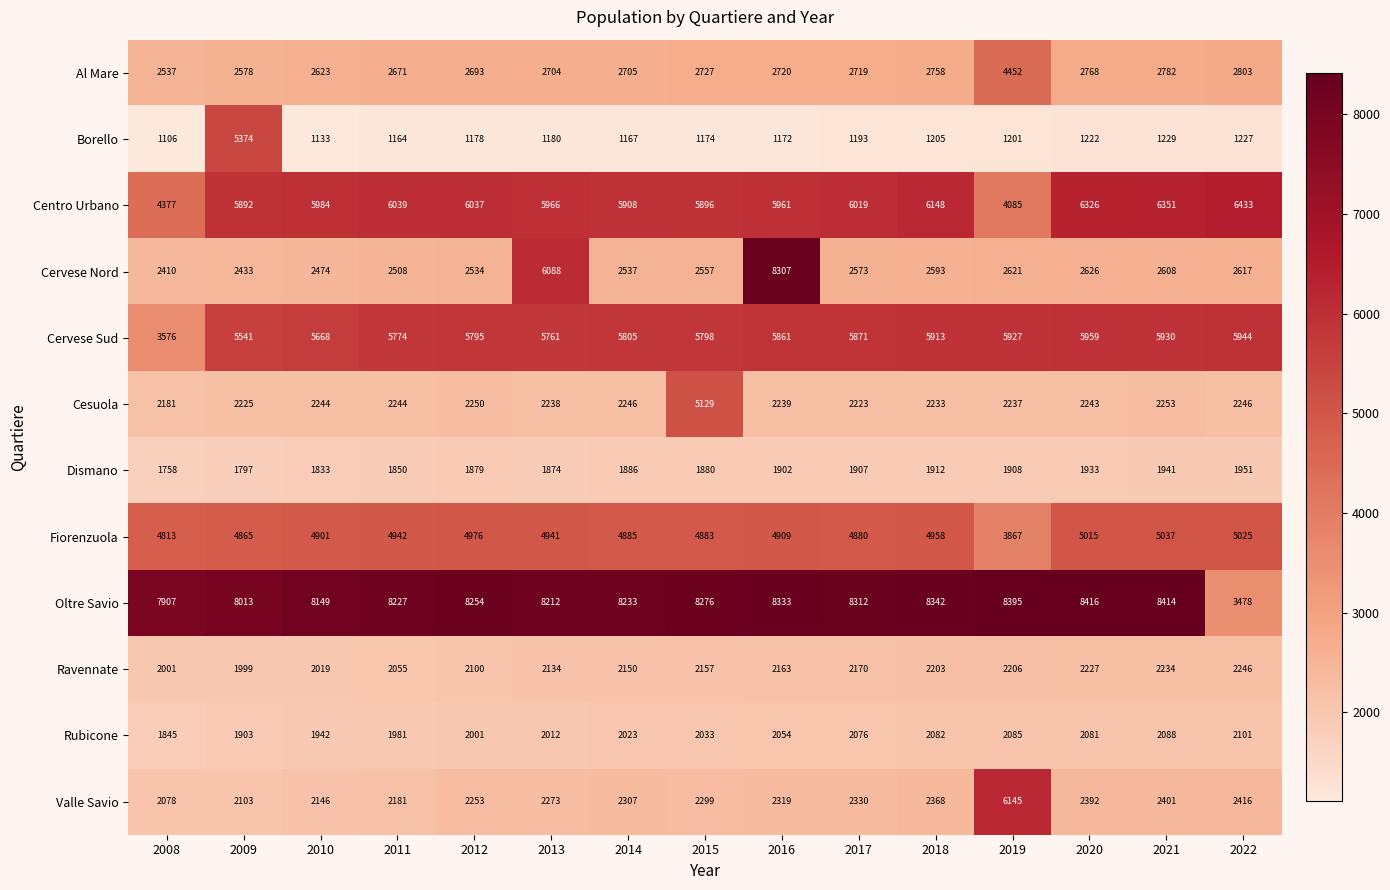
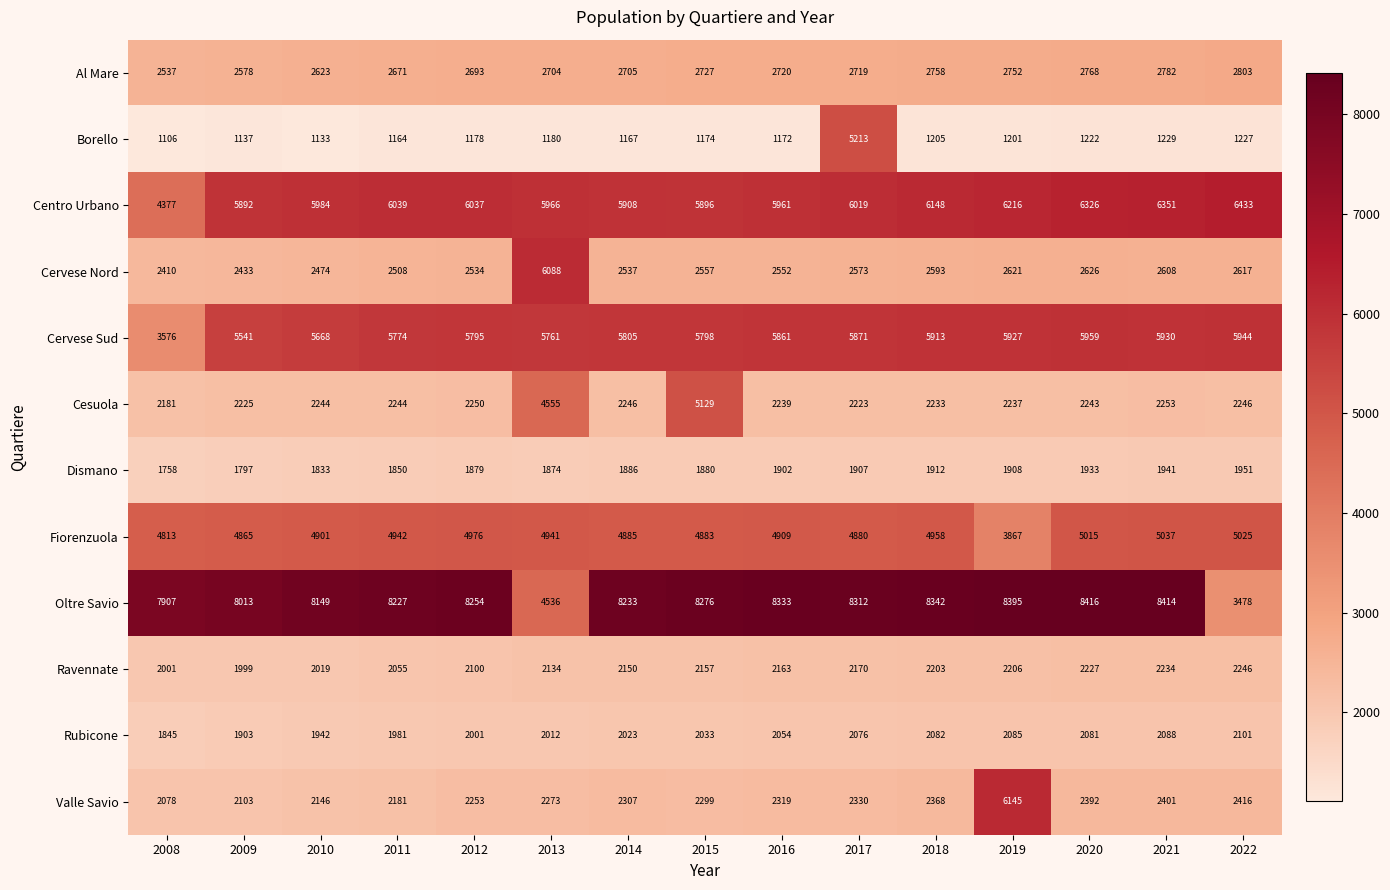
  {
    "Al Mare": {
      "2008": 2537,
      "2009": 2578,
      "2010": 2623,
      "2011": 2671,
      "2012": 2693,
      "2013": 2704,
      "2014": 2705,
      "2015": 2727,
      "2016": 2720,
      "2017": 2719,
      "2018": 2758,
-     "2019": 4452,
+     "2019": 2752,
      "2020": 2768,
      "2021": 2782,
      "2022": 2803
    },
    "Borello": {
      "2008": 1106,
-     "2009": 5374,
+     "2009": 1137,
      "2010": 1133,
      "2011": 1164,
      "2012": 1178,
      "2013": 1180,
      "2014": 1167,
      "2015": 1174,
      "2016": 1172,
-     "2017": 1193,
+     "2017": 5213,
      "2018": 1205,
      "2019": 1201,
      "2020": 1222,
      "2021": 1229,
      "2022": 1227
    },
    "Centro Urbano": {
      "2008": 4377,
      "2009": 5892,
      "2010": 5984,
      "2011": 6039,
      "2012": 6037,
      "2013": 5966,
      "2014": 5908,
      "2015": 5896,
      "2016": 5961,
      "2017": 6019,
      "2018": 6148,
-     "2019": 4085,
+     "2019": 6216,
      "2020": 6326,
      "2021": 6351,
      "2022": 6433
    },
    "Cervese Nord": {
      "2008": 2410,
      "2009": 2433,
      "2010": 2474,
      "2011": 2508,
      "2012": 2534,
      "2013": 6088,
      "2014": 2537,
      "2015": 2557,
-     "2016": 8307,
+     "2016": 2552,
      "2017": 2573,
      "2018": 2593,
      "2019": 2621,
      "2020": 2626,
      "2021": 2608,
      "2022": 2617
    },
    "Cervese Sud": {
      "2008": 3576,
      "2009": 5541,
      "2010": 5668,
      "2011": 5774,
      "2012": 5795,
      "2013": 5761,
      "2014": 5805,
      "2015": 5798,
      "2016": 5861,
      "2017": 5871,
      "2018": 5913,
      "2019": 5927,
      "2020": 5959,
      "2021": 5930,
      "2022": 5944
    },
    "Cesuola": {
      "2008": 2181,
      "2009": 2225,
      "2010": 2244,
      "2011": 2244,
      "2012": 2250,
-     "2013": 2238,
+     "2013": 4555,
      "2014": 2246,
      "2015": 5129,
      "2016": 2239,
      "2017": 2223,
      "2018": 2233,
      "2019": 2237,
      "2020": 2243,
      "2021": 2253,
      "2022": 2246
    },
    "Dismano": {
      "2008": 1758,
      "2009": 1797,
      "2010": 1833,
      "2011": 1850,
      "2012": 1879,
      "2013": 1874,
      "2014": 1886,
      "2015": 1880,
      "2016": 1902,
      "2017": 1907,
      "2018": 1912,
      "2019": 1908,
      "2020": 1933,
      "2021": 1941,
      "2022": 1951
    },
    "Fiorenzuola": {
      "2008": 4813,
      "2009": 4865,
      "2010": 4901,
      "2011": 4942,
      "2012": 4976,
      "2013": 4941,
      "2014": 4885,
      "2015": 4883,
      "2016": 4909,
      "2017": 4880,
      "2018": 4958,
      "2019": 3867,
      "2020": 5015,
      "2021": 5037,
      "2022": 5025
    },
    "Oltre Savio": {
      "2008": 7907,
      "2009": 8013,
      "2010": 8149,
      "2011": 8227,
      "2012": 8254,
-     "2013": 8212,
+     "2013": 4536,
      "2014": 8233,
      "2015": 8276,
      "2016": 8333,
      "2017": 8312,
      "2018": 8342,
      "2019": 8395,
      "2020": 8416,
      "2021": 8414,
      "2022": 3478
    },
    "Ravennate": {
      "2008": 2001,
      "2009": 1999,
      "2010": 2019,
      "2011": 2055,
      "2012": 2100,
      "2013": 2134,
      "2014": 2150,
      "2015": 2157,
      "2016": 2163,
      "2017": 2170,
      "2018": 2203,
      "2019": 2206,
      "2020": 2227,
      "2021": 2234,
      "2022": 2246
    },
    "Rubicone": {
      "2008": 1845,
      "2009": 1903,
      "2010": 1942,
      "2011": 1981,
      "2012": 2001,
      "2013": 2012,
      "2014": 2023,
      "2015": 2033,
      "2016": 2054,
      "2017": 2076,
      "2018": 2082,
      "2019": 2085,
      "2020": 2081,
      "2021": 2088,
      "2022": 2101
    },
    "Valle Savio": {
      "2008": 2078,
      "2009": 2103,
      "2010": 2146,
      "2011": 2181,
      "2012": 2253,
      "2013": 2273,
      "2014": 2307,
      "2015": 2299,
      "2016": 2319,
      "2017": 2330,
      "2018": 2368,
      "2019": 6145,
      "2020": 2392,
      "2021": 2401,
      "2022": 2416
    }
  }
